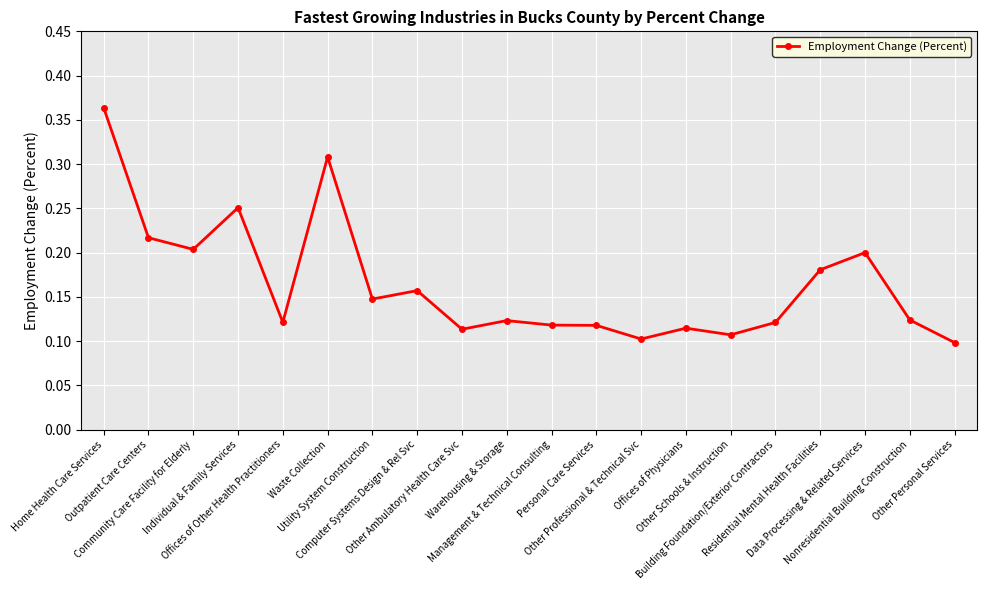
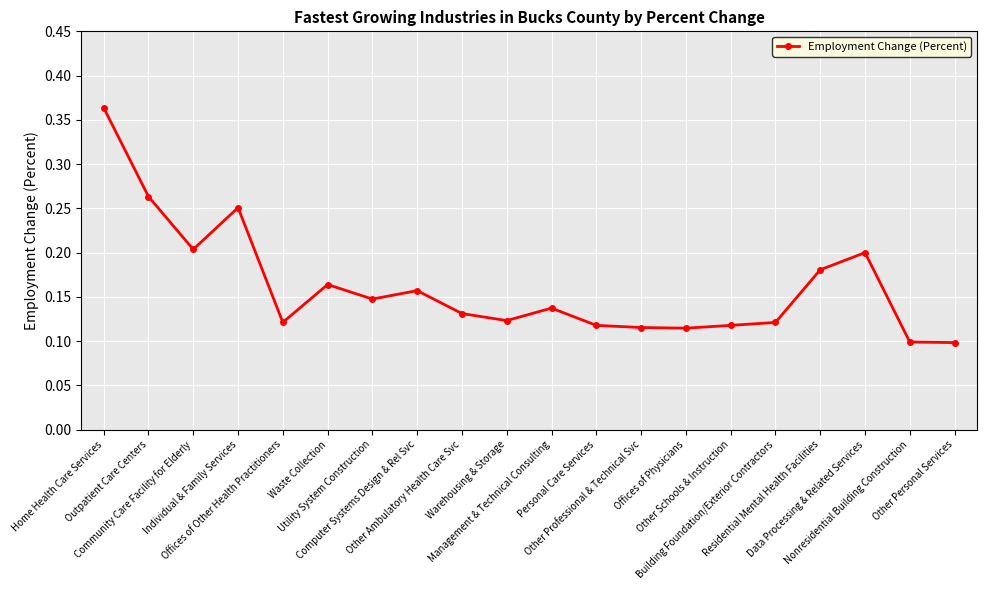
  {
    "Home Health Care Services": 0.36,
-   "Outpatient Care Centers": 0.22,
+   "Outpatient Care Centers": 0.26,
    "Community Care Facility for Elderly": 0.20,
    "Individual & Family Services": 0.25,
    "Offices of Other Health Practitioners": 0.12,
-   "Waste Collection": 0.31,
+   "Waste Collection": 0.16,
    "Utility System Construction": 0.15,
    "Computer Systems Design & Rel Svc": 0.16,
-   "Other Ambulatory Health Care Svc": 0.11,
+   "Other Ambulatory Health Care Svc": 0.13,
    "Warehousing & Storage": 0.12,
-   "Management & Technical Consulting": 0.12,
+   "Management & Technical Consulting": 0.14,
    "Personal Care Services": 0.12,
-   "Other Professional & Technical Svc": 0.10,
+   "Other Professional & Technical Svc": 0.12,
    "Offices of Physicians": 0.11,
-   "Other Schools & Instruction": 0.11,
+   "Other Schools & Instruction": 0.12,
    "Building Foundation/Exterior Contractors": 0.12,
    "Residential Mental Health Facilities": 0.18,
    "Data Processing & Related Services": 0.20,
-   "Nonresidential Building Construction": 0.12,
+   "Nonresidential Building Construction": 0.10,
    "Other Personal Services": 0.10
  }
